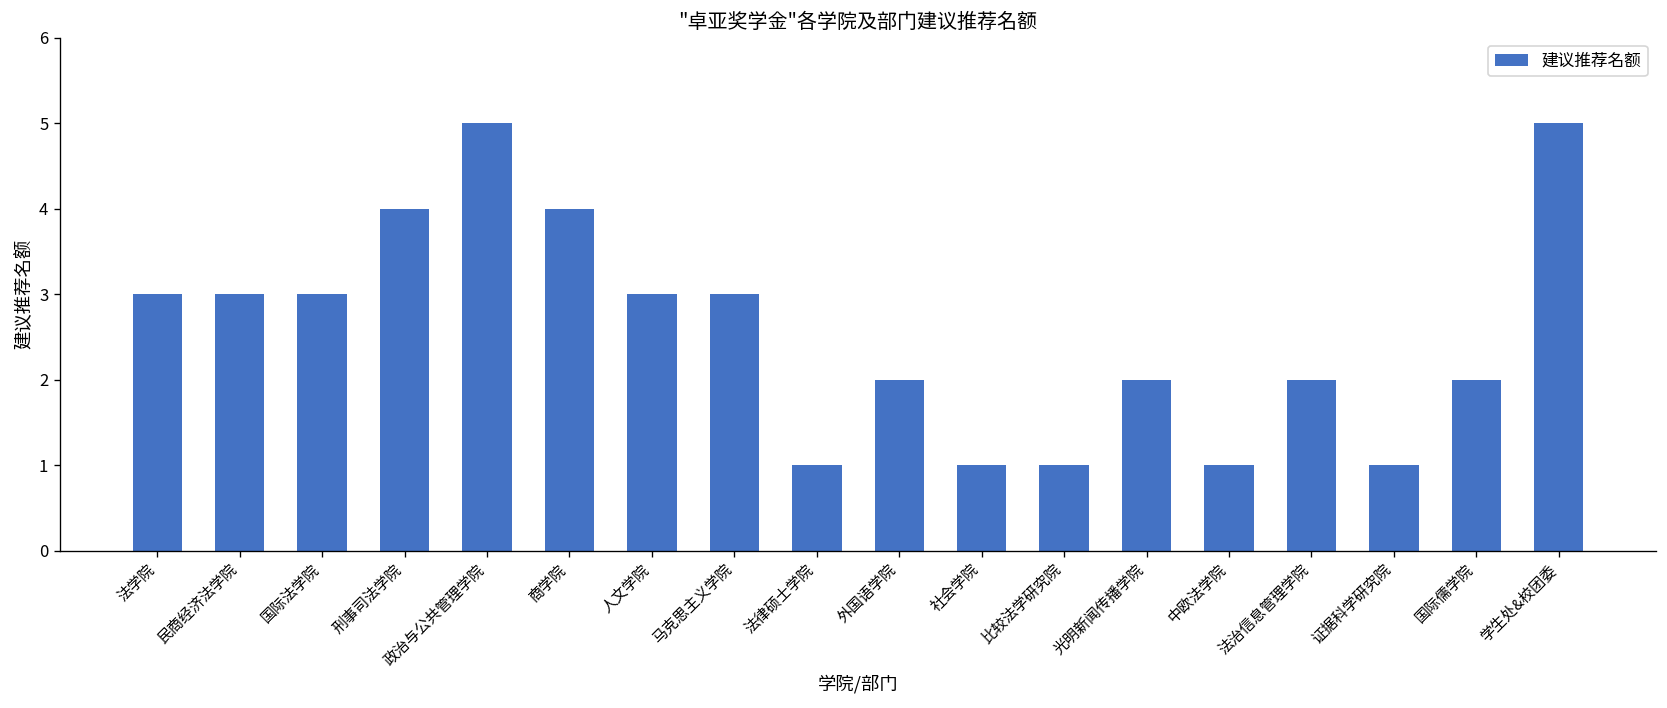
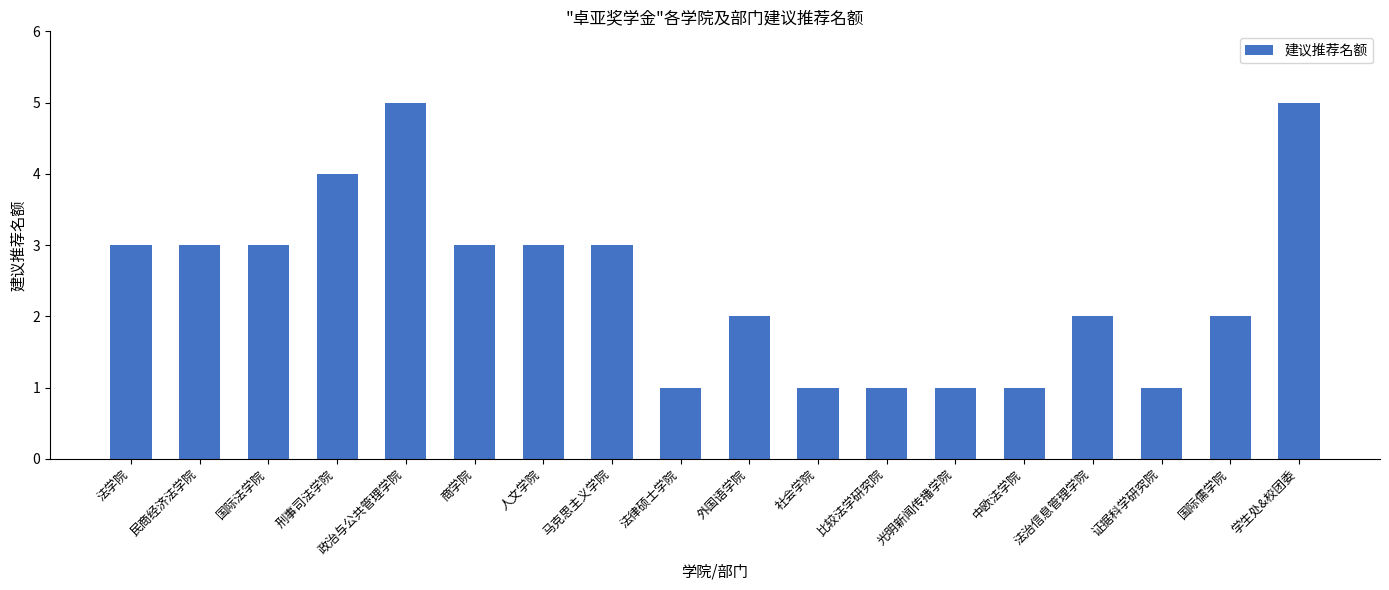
  {
    "法学院": 3,
    "民商经济法学院": 3,
    "国际法学院": 3,
    "刑事司法学院": 4,
    "政治与公共管理学院": 5,
-   "商学院": 4,
+   "商学院": 3,
    "人文学院": 3,
    "马克思主义学院": 3,
    "法律硕士学院": 1,
    "外国语学院": 2,
    "社会学院": 1,
    "比较法学研究院": 1,
-   "光明新闻传播学院": 2,
+   "光明新闻传播学院": 1,
    "中欧法学院": 1,
    "法治信息管理学院": 2,
    "证据科学研究院": 1,
    "国际儒学院": 2,
    "学生处&校团委": 5
  }
